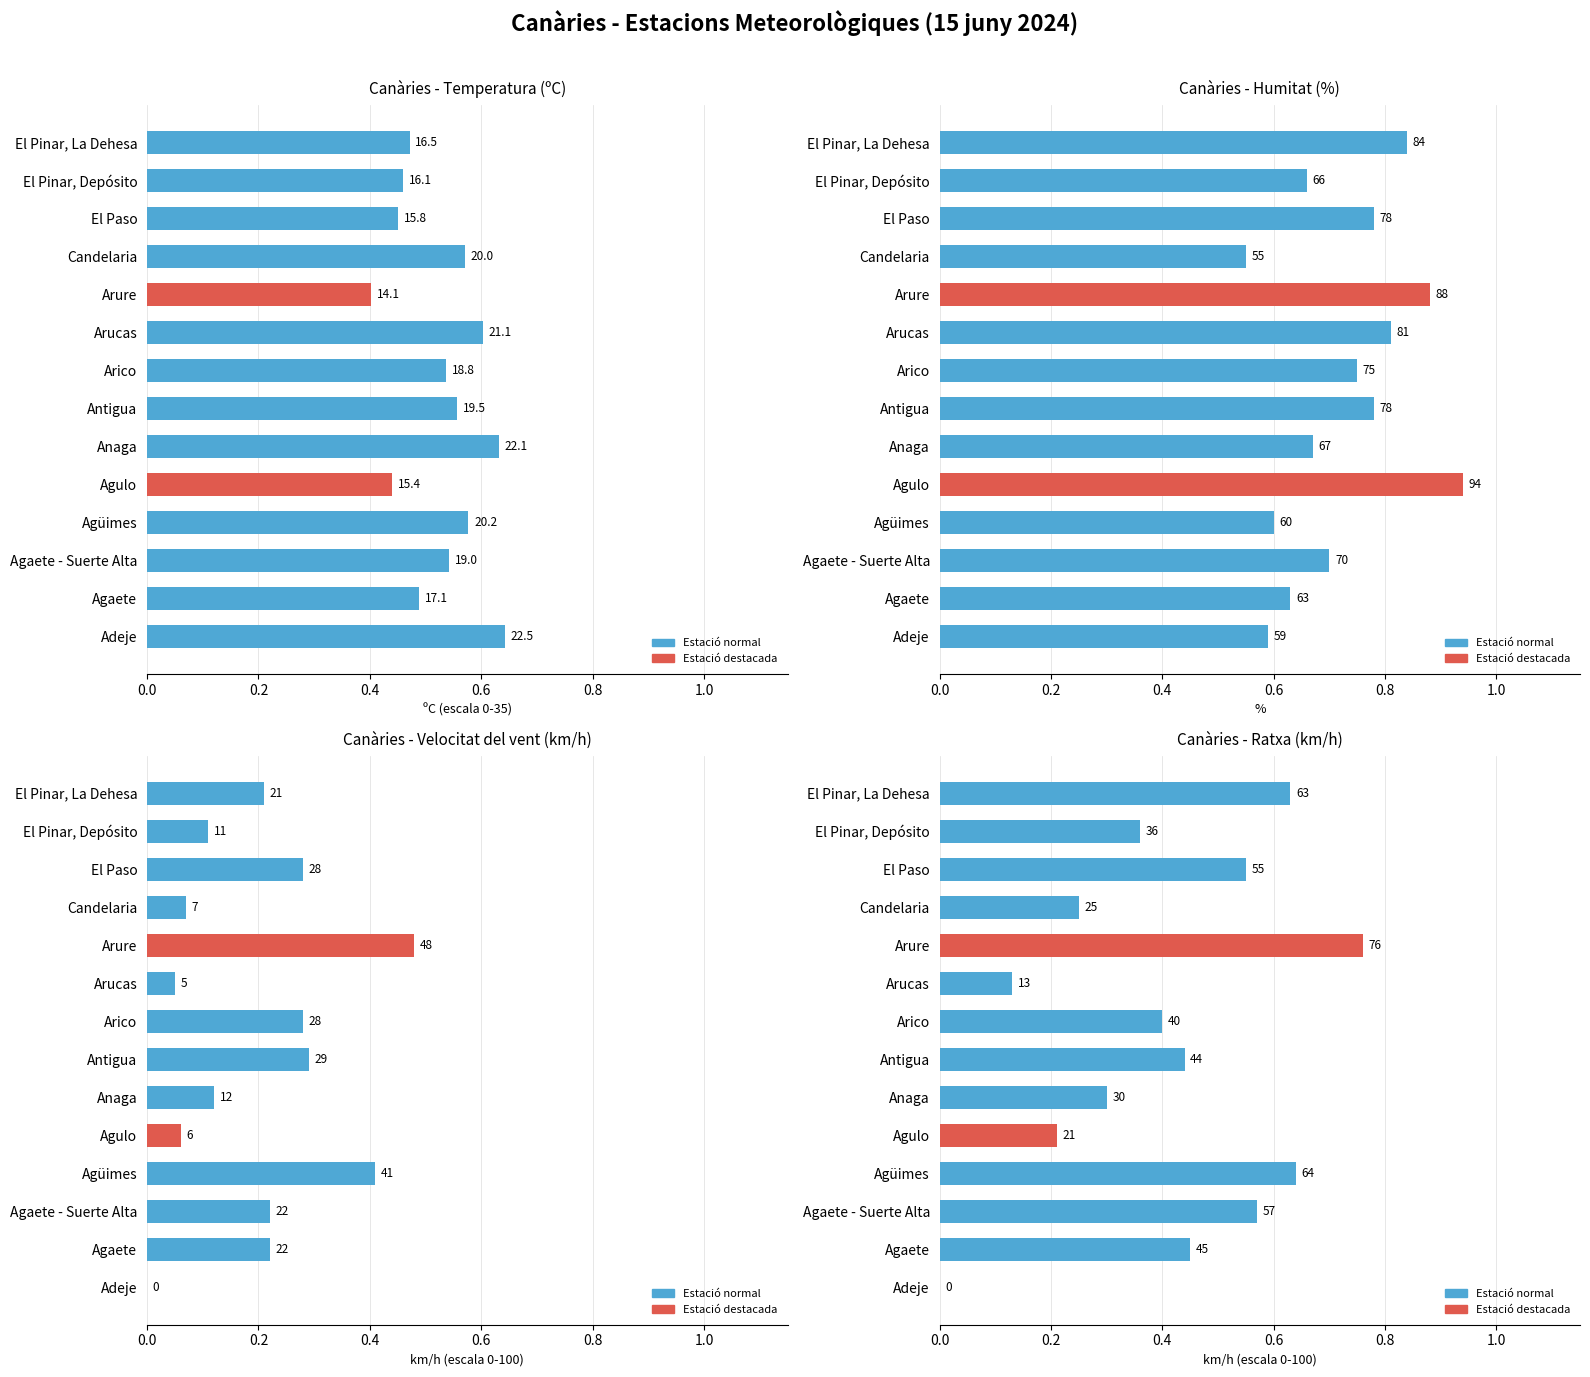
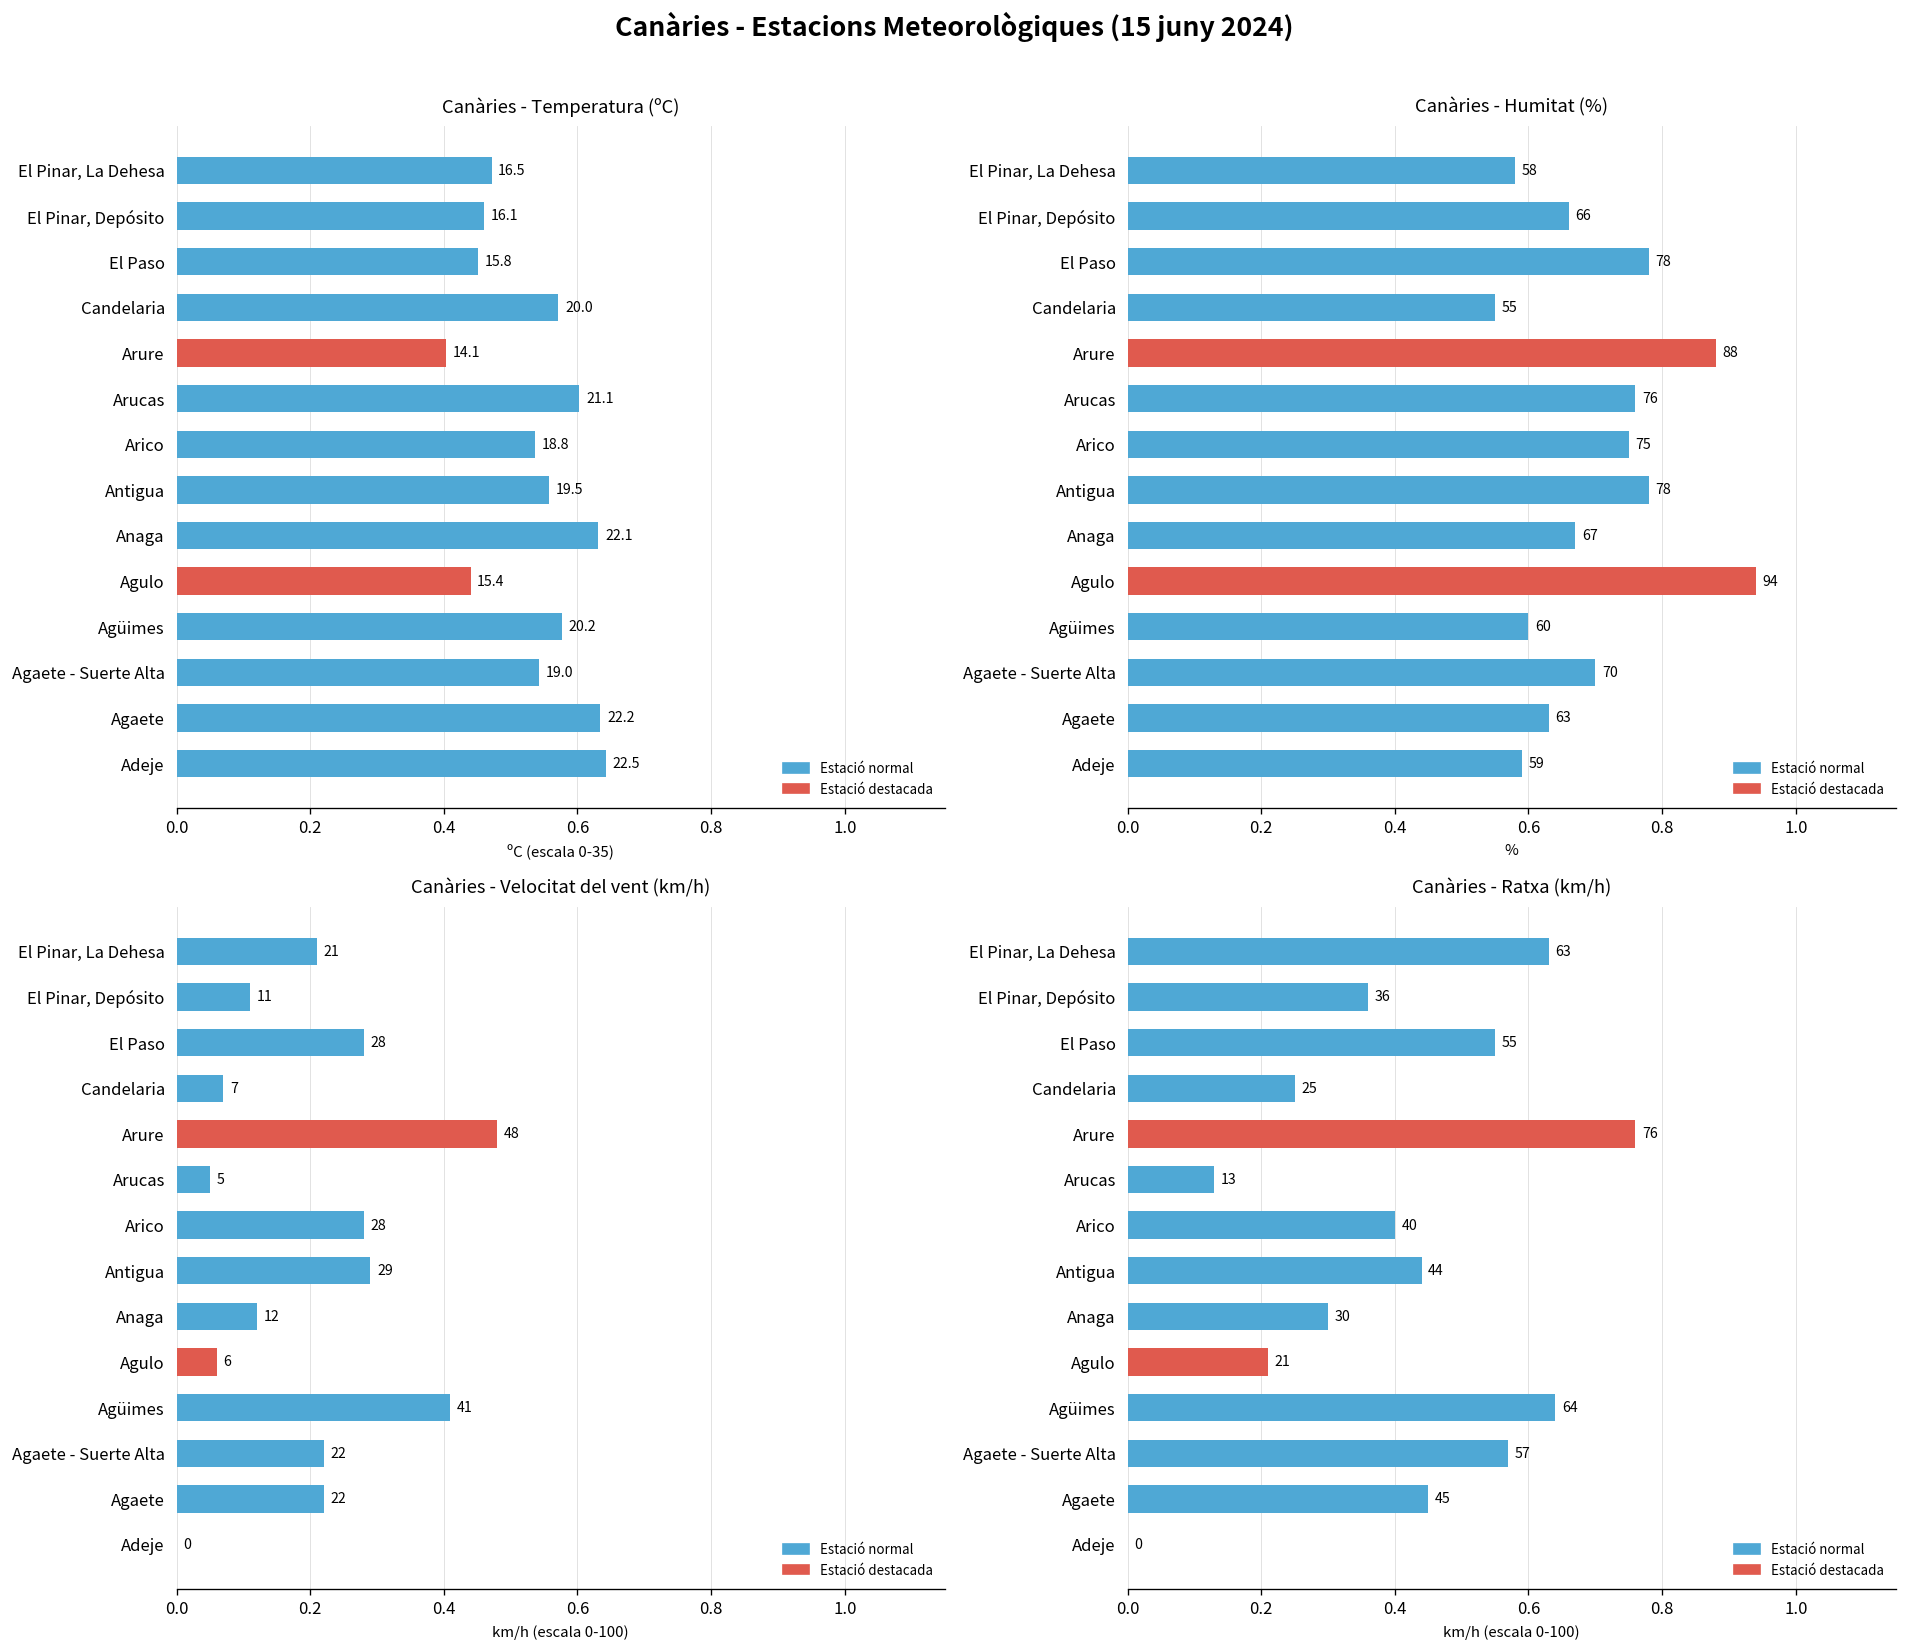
  {
    "Canàries - Temperatura (ºC)": {
-     "Agaete": 17.1
+     "Agaete": 22.2
    },
    "Canàries - Humitat (%)": {
-     "El Pinar, La Dehesa": 84,
-     "Arucas": 81
+     "El Pinar, La Dehesa": 58,
+     "Arucas": 76
    },
    "Canàries - Velocitat del vent (km/h)": {
      "Adeje": 0
    },
    "Canàries - Ratxa (km/h)": {
      "Adeje": 0
    }
  }
